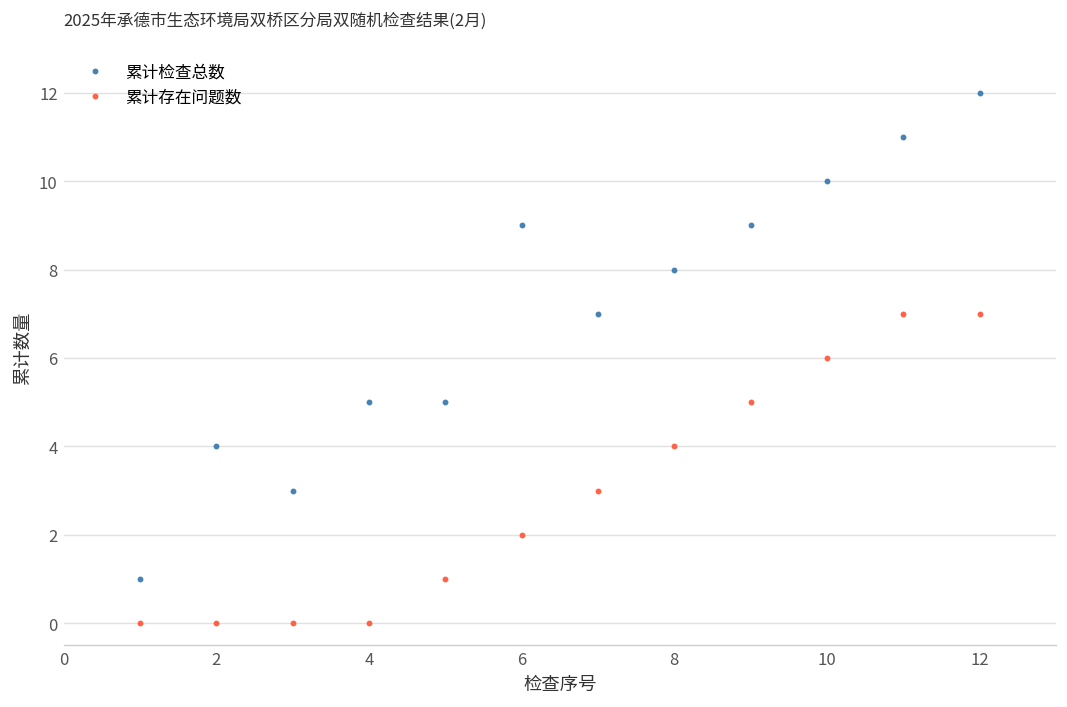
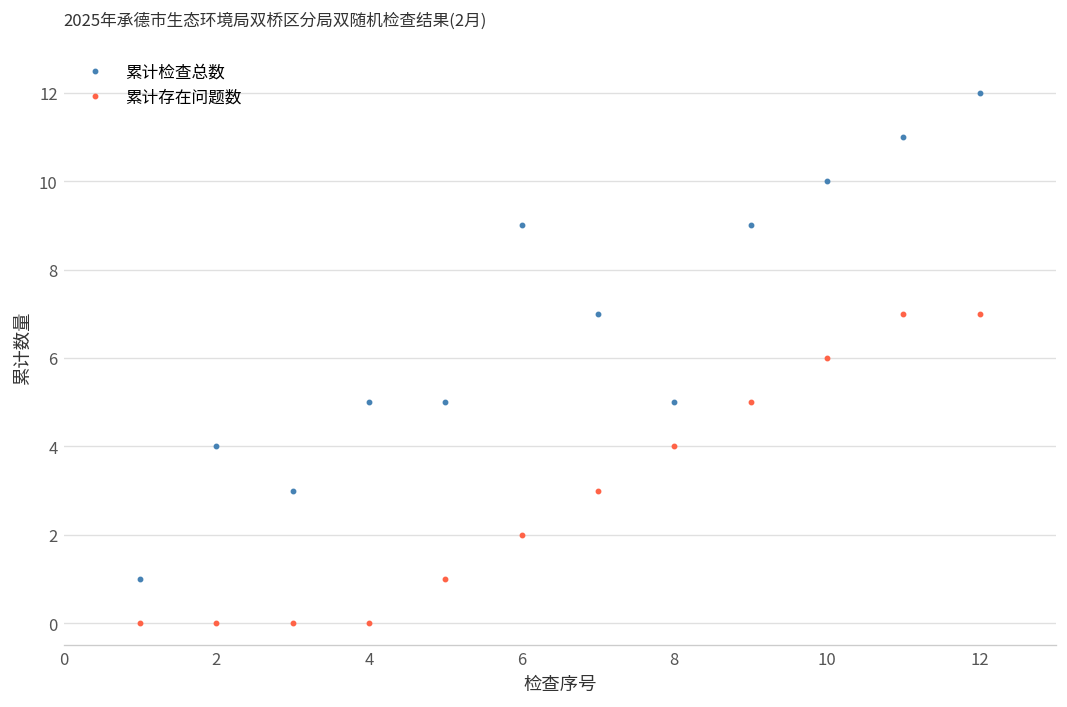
  {
    "累计检查总数": {
      "2": 4,
      "4": 5,
      "6": 9,
-     "8": 8,
+     "8": 5,
      "10": 10,
      "12": 12
    },
    "累计存在问题数": {
      "2": 0,
      "4": 0,
      "6": 2,
      "8": 4,
      "10": 6,
      "12": 7
    }
  }
